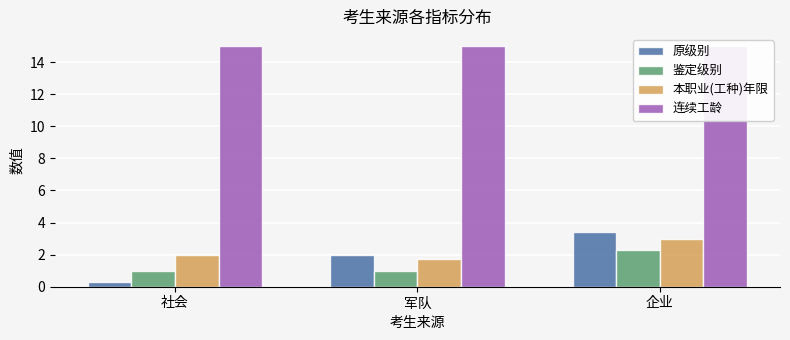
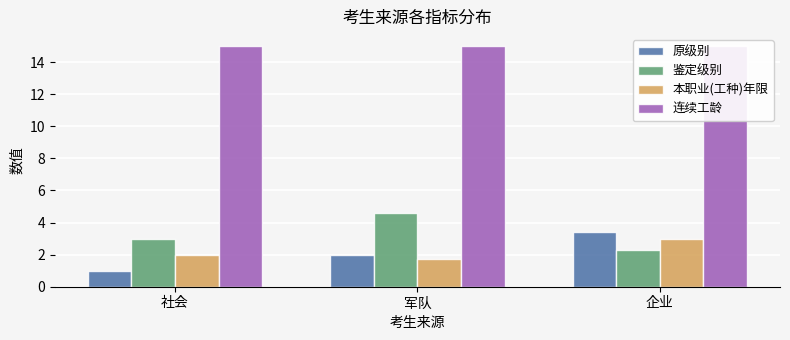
  {
    "原级别": {
-     "社会": 0.3,
+     "社会": 1.0,
      "军队": 2.0,
      "企业": 3.4
    },
    "鉴定级别": {
-     "社会": 1,
-     "军队": 1.0,
+     "社会": 3,
+     "军队": 4.6,
      "企业": 2.3
    },
    "本职业(工种)年限": {
      "社会": 2.0,
      "军队": 1.7,
      "企业": 3.0
    },
    "连续工龄": {
      "社会": 15.0,
      "军队": 15.0
    }
  }
